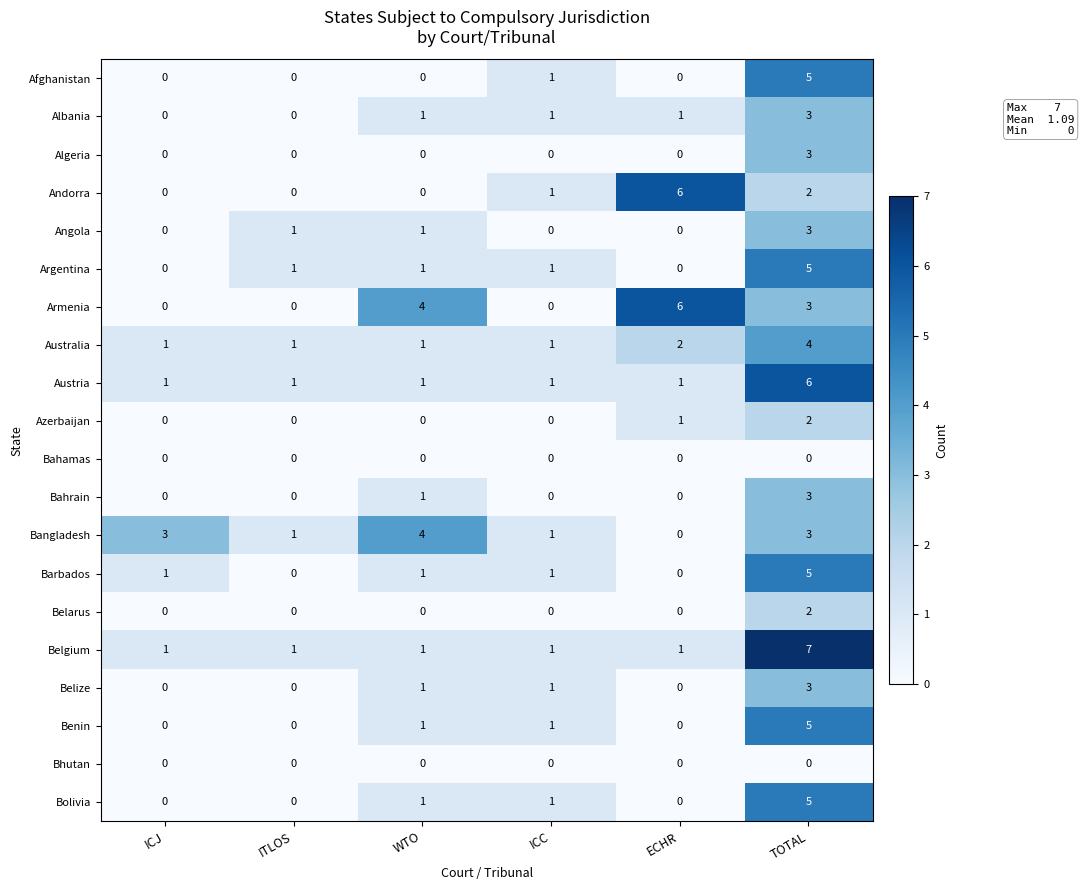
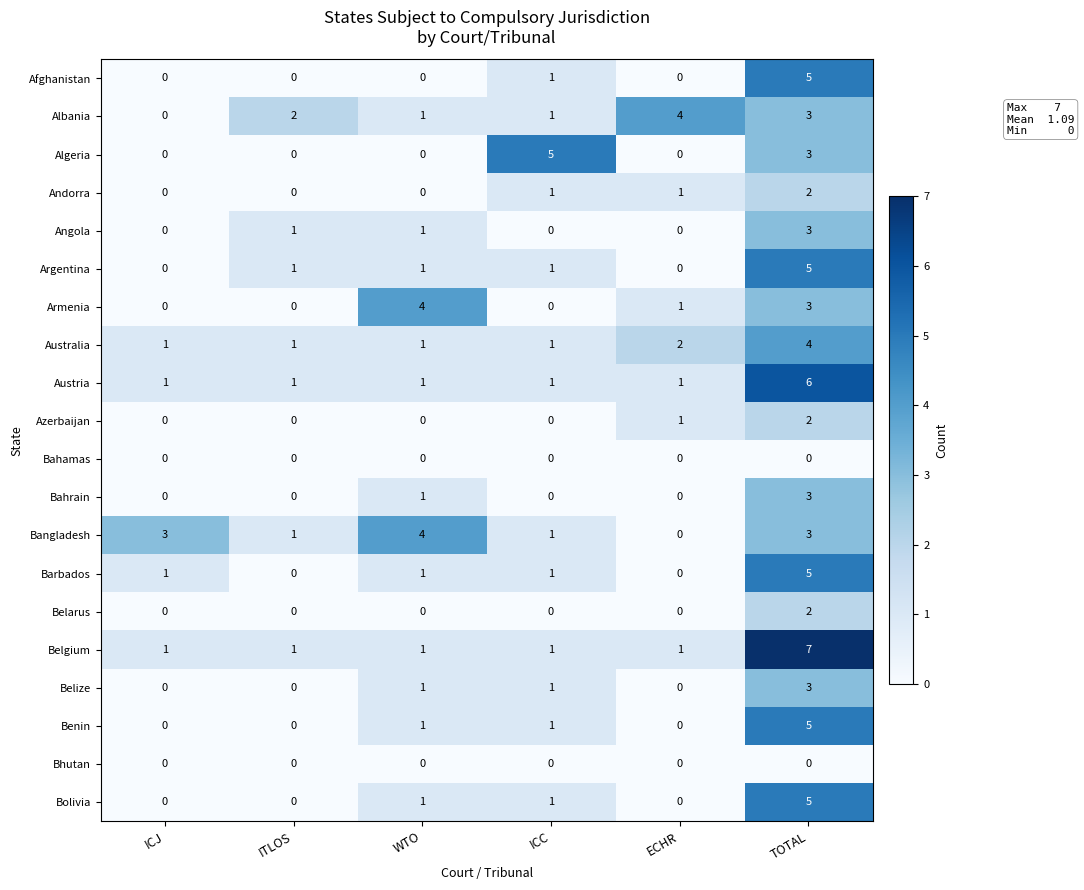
  {
    "Afghanistan": {
      "ICJ": 0,
      "ITLOS": 0,
      "WTO": 0,
      "ICC": 1,
      "ECHR": 0,
      "TOTAL": 5
    },
    "Albania": {
      "ICJ": 0,
-     "ITLOS": 0,
+     "ITLOS": 2,
      "WTO": 1,
      "ICC": 1,
-     "ECHR": 1,
+     "ECHR": 4,
      "TOTAL": 3
    },
    "Algeria": {
      "ICJ": 0,
      "ITLOS": 0,
      "WTO": 0,
-     "ICC": 0,
+     "ICC": 5,
      "ECHR": 0,
      "TOTAL": 3
    },
    "Andorra": {
      "ICJ": 0,
      "ITLOS": 0,
      "WTO": 0,
      "ICC": 1,
-     "ECHR": 6,
+     "ECHR": 1,
      "TOTAL": 2
    },
    "Angola": {
      "ICJ": 0,
      "ITLOS": 1,
      "WTO": 1,
      "ICC": 0,
      "ECHR": 0,
      "TOTAL": 3
    },
    "Argentina": {
      "ICJ": 0,
      "ITLOS": 1,
      "WTO": 1,
      "ICC": 1,
      "ECHR": 0,
      "TOTAL": 5
    },
    "Armenia": {
      "ICJ": 0,
      "ITLOS": 0,
      "WTO": 4,
      "ICC": 0,
-     "ECHR": 6,
+     "ECHR": 1,
      "TOTAL": 3
    },
    "Australia": {
      "ICJ": 1,
      "ITLOS": 1,
      "WTO": 1,
      "ICC": 1,
      "ECHR": 2,
      "TOTAL": 4
    },
    "Austria": {
      "ICJ": 1,
      "ITLOS": 1,
      "WTO": 1,
      "ICC": 1,
      "ECHR": 1,
      "TOTAL": 6
    },
    "Azerbaijan": {
      "ICJ": 0,
      "ITLOS": 0,
      "WTO": 0,
      "ICC": 0,
      "ECHR": 1,
      "TOTAL": 2
    },
    "Bahamas": {
      "ICJ": 0,
      "ITLOS": 0,
      "WTO": 0,
      "ICC": 0,
      "ECHR": 0,
      "TOTAL": 0
    },
    "Bahrain": {
      "ICJ": 0,
      "ITLOS": 0,
      "WTO": 1,
      "ICC": 0,
      "ECHR": 0,
      "TOTAL": 3
    },
    "Bangladesh": {
      "ICJ": 3,
      "ITLOS": 1,
      "WTO": 4,
      "ICC": 1,
      "ECHR": 0,
      "TOTAL": 3
    },
    "Barbados": {
      "ICJ": 1,
      "ITLOS": 0,
      "WTO": 1,
      "ICC": 1,
      "ECHR": 0,
      "TOTAL": 5
    },
    "Belarus": {
      "ICJ": 0,
      "ITLOS": 0,
      "WTO": 0,
      "ICC": 0,
      "ECHR": 0,
      "TOTAL": 2
    },
    "Belgium": {
      "ICJ": 1,
      "ITLOS": 1,
      "WTO": 1,
      "ICC": 1,
      "ECHR": 1,
      "TOTAL": 7
    },
    "Belize": {
      "ICJ": 0,
      "ITLOS": 0,
      "WTO": 1,
      "ICC": 1,
      "ECHR": 0,
      "TOTAL": 3
    },
    "Benin": {
      "ICJ": 0,
      "ITLOS": 0,
      "WTO": 1,
      "ICC": 1,
      "ECHR": 0,
      "TOTAL": 5
    },
    "Bhutan": {
      "ICJ": 0,
      "ITLOS": 0,
      "WTO": 0,
      "ICC": 0,
      "ECHR": 0,
      "TOTAL": 0
    },
    "Bolivia": {
      "ICJ": 0,
      "ITLOS": 0,
      "WTO": 1,
      "ICC": 1,
      "ECHR": 0,
      "TOTAL": 5
    }
  }
